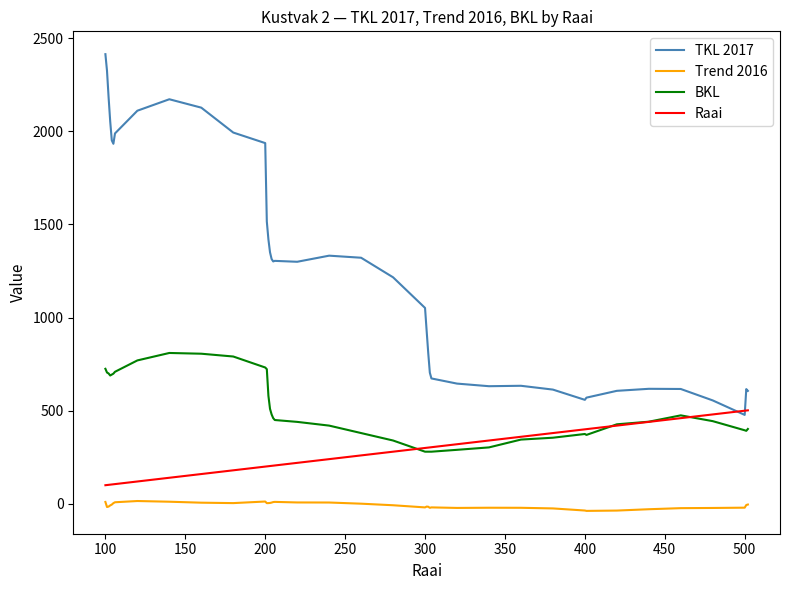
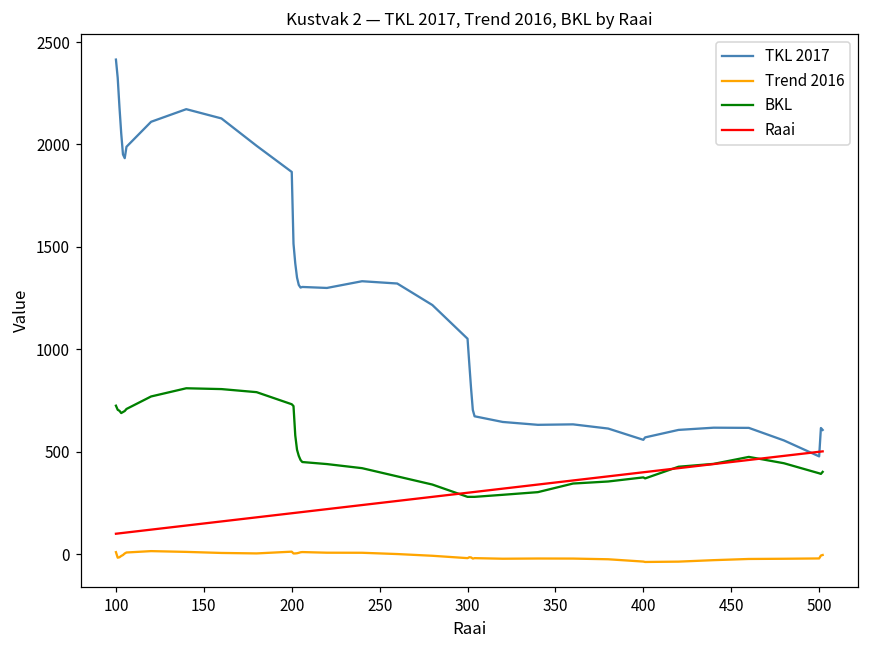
  {
    "TKL 2017": {
      "100": 2410,
-     "200": 1940,
+     "200": 1870,
      "300": 1050,
      "400": 560,
      "500": 480
    },
    "Trend 2016": {
      "100": 10,
      "200": 10,
      "300": -20,
      "400": -40,
      "500": -20
    },
    "BKL": {
      "100": 730,
      "200": 730,
      "300": 280,
      "400": 380,
      "500": 400
    },
    "Raai": {
      "100": 100,
      "200": 200,
      "300": 300,
      "400": 400,
      "500": 500
    }
  }
